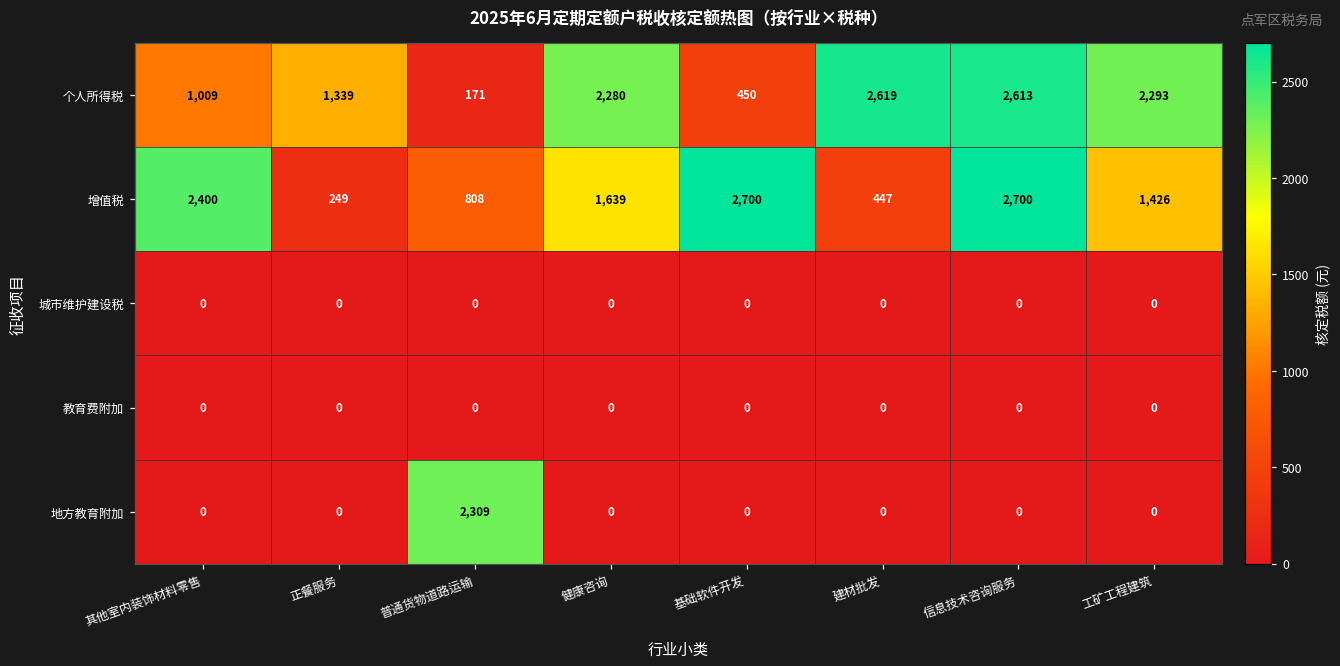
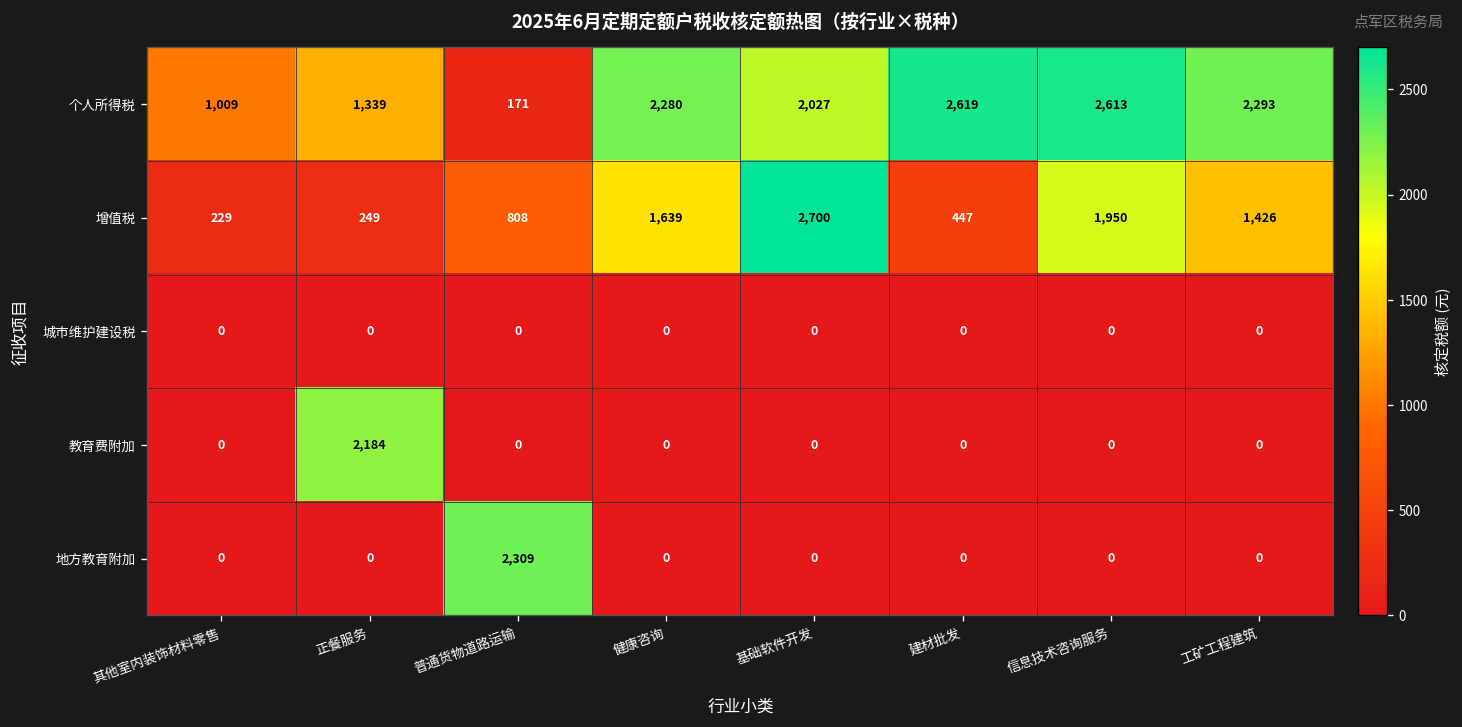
  {
    "个人所得税": {
      "其他室内装饰材料零售": "1,009",
      "正餐服务": "1,339",
      "普通货物道路运输": "171",
      "健康咨询": "2,280",
-     "基础软件开发": "450",
+     "基础软件开发": "2,027",
      "建材批发": "2,619",
      "信息技术咨询服务": "2,613",
      "工矿工程建筑": "2,293"
    },
    "增值税": {
-     "其他室内装饰材料零售": "2,400",
+     "其他室内装饰材料零售": "229",
      "正餐服务": "249",
      "普通货物道路运输": "808",
      "健康咨询": "1,639",
      "基础软件开发": "2,700",
      "建材批发": "447",
-     "信息技术咨询服务": "2,700",
+     "信息技术咨询服务": "1,950",
      "工矿工程建筑": "1,426"
    },
    "城市维护建设税": {
      "其他室内装饰材料零售": "0",
      "正餐服务": "0",
      "普通货物道路运输": "0",
      "健康咨询": "0",
      "基础软件开发": "0",
      "建材批发": "0",
      "信息技术咨询服务": "0",
      "工矿工程建筑": "0"
    },
    "教育费附加": {
      "其他室内装饰材料零售": "0",
-     "正餐服务": "0",
+     "正餐服务": "2,184",
      "普通货物道路运输": "0",
      "健康咨询": "0",
      "基础软件开发": "0",
      "建材批发": "0",
      "信息技术咨询服务": "0",
      "工矿工程建筑": "0"
    },
    "地方教育附加": {
      "其他室内装饰材料零售": "0",
      "正餐服务": "0",
      "普通货物道路运输": "2,309",
      "健康咨询": "0",
      "基础软件开发": "0",
      "建材批发": "0",
      "信息技术咨询服务": "0",
      "工矿工程建筑": "0"
    }
  }
